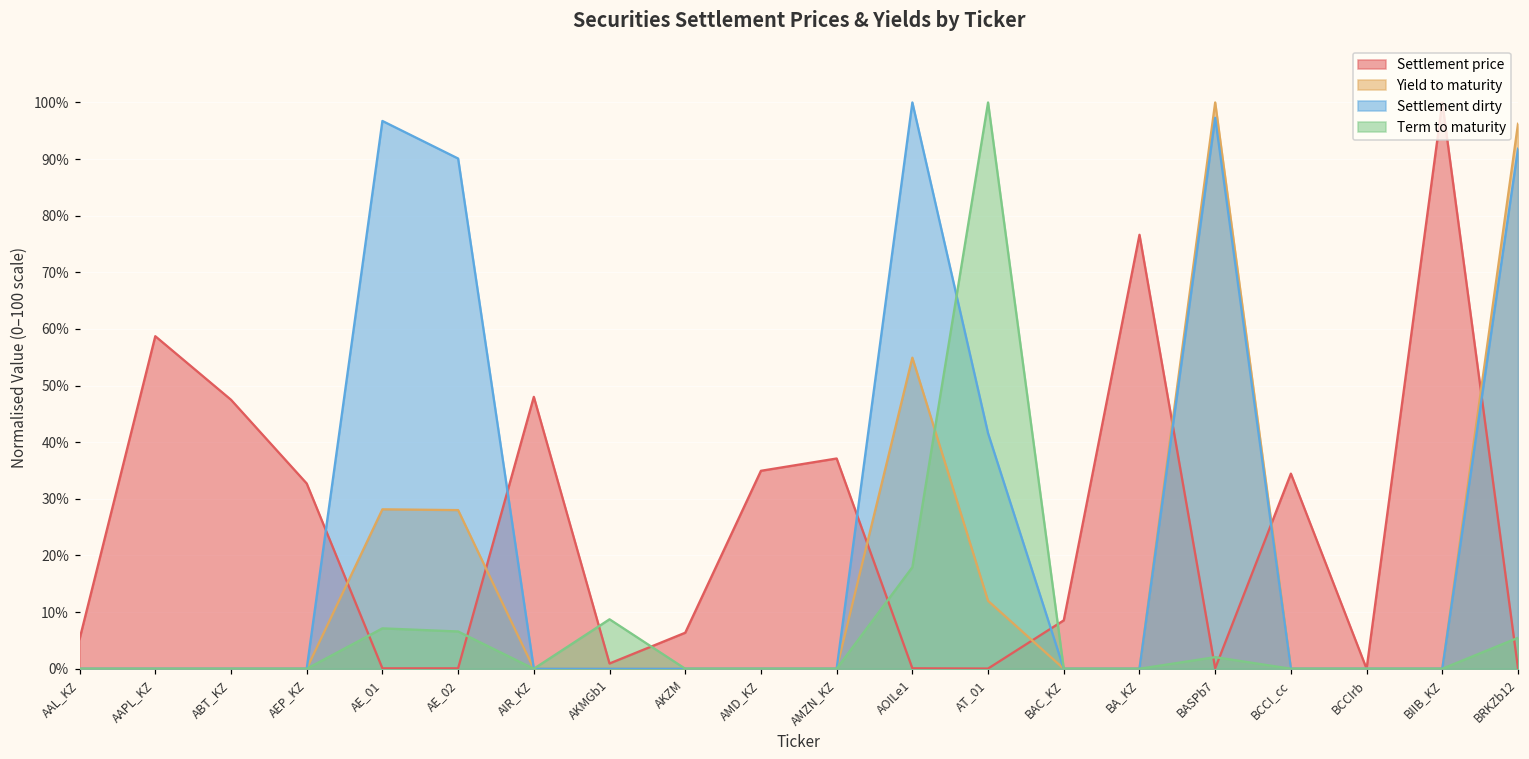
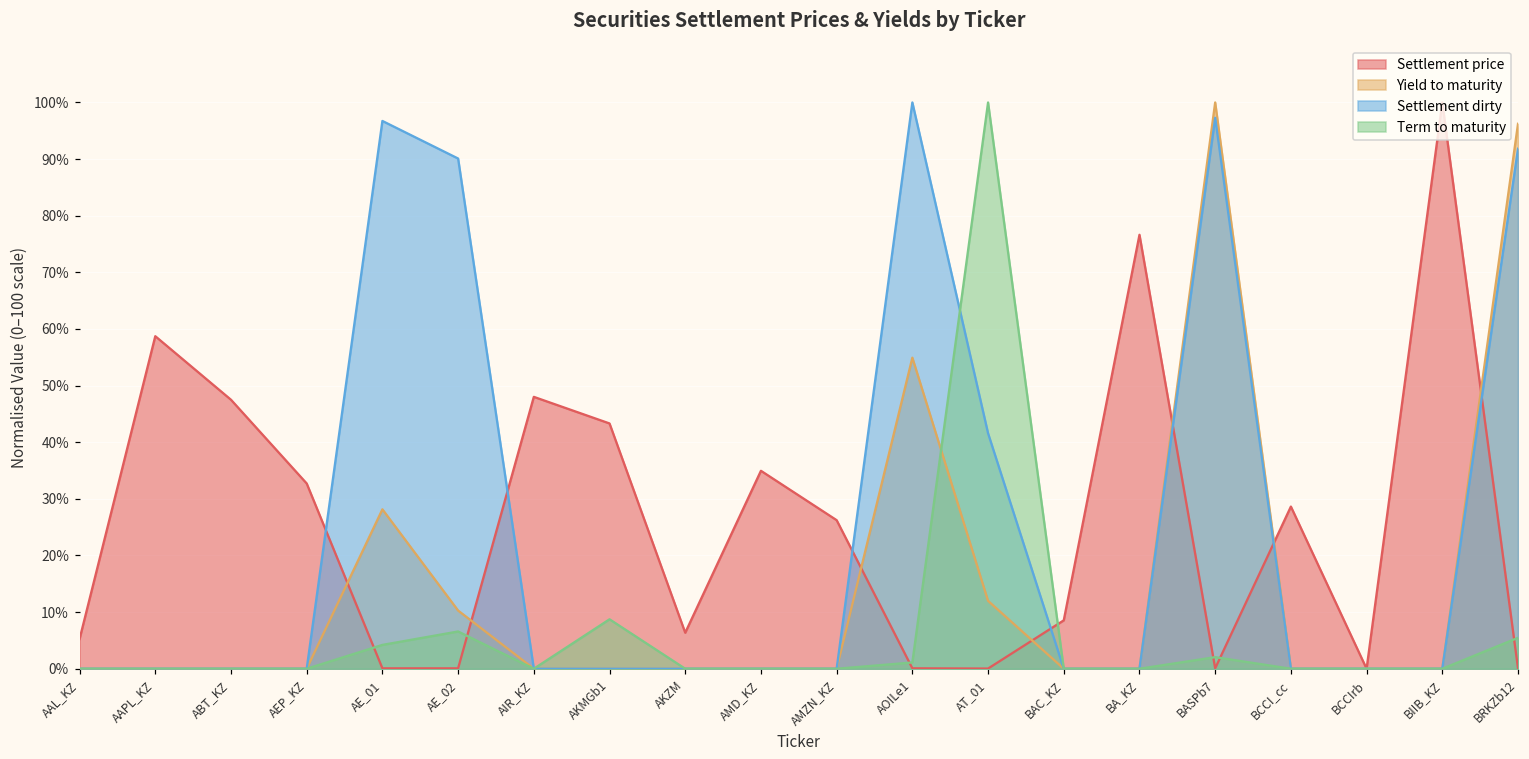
  {
    "Settlement price": {
      "AAL_KZ": "5%",
      "AAPL_KZ": "59%",
      "ABT_KZ": "48%",
      "AEP_KZ": "33%",
      "AE_01": "0%",
      "AE_02": "0%",
      "AIR_KZ": "48%",
-     "AKMGb1": "1%",
+     "AKMGb1": "43%",
      "AKZM": "6%",
      "AMD_KZ": "35%",
-     "AMZN_KZ": "37%",
+     "AMZN_KZ": "26%",
      "AOILe1": "0%",
      "AT_01": "0%",
      "BAC_KZ": "9%",
      "BA_KZ": "77%",
      "BASPb7": "0%",
-     "BCCI_cc": "34%",
+     "BCCI_cc": "29%",
      "BRKZb12": "0%"
    },
    "Yield to maturity": {
      "AE_01": "28%",
-     "AE_02": "28%",
+     "AE_02": "10%",
      "AOILe1": "55%",
      "AT_01": "12%",
      "BASPb7": "100%",
      "BRKZb12": "96%"
    },
    "Settlement dirty": {
      "AE_01": "97%",
      "AE_02": "90%",
      "AOILe1": "100%",
      "AT_01": "42%",
      "BASPb7": "97%",
      "BRKZb12": "92%"
    },
    "Term to maturity": {
-     "AE_01": "7%",
+     "AE_01": "4%",
      "AE_02": "7%",
      "AKMGb1": "9%",
-     "AOILe1": "18%",
+     "AOILe1": "1%",
      "AT_01": "100%",
      "BASPb7": "2%",
      "BRKZb12": "5%"
    }
  }
